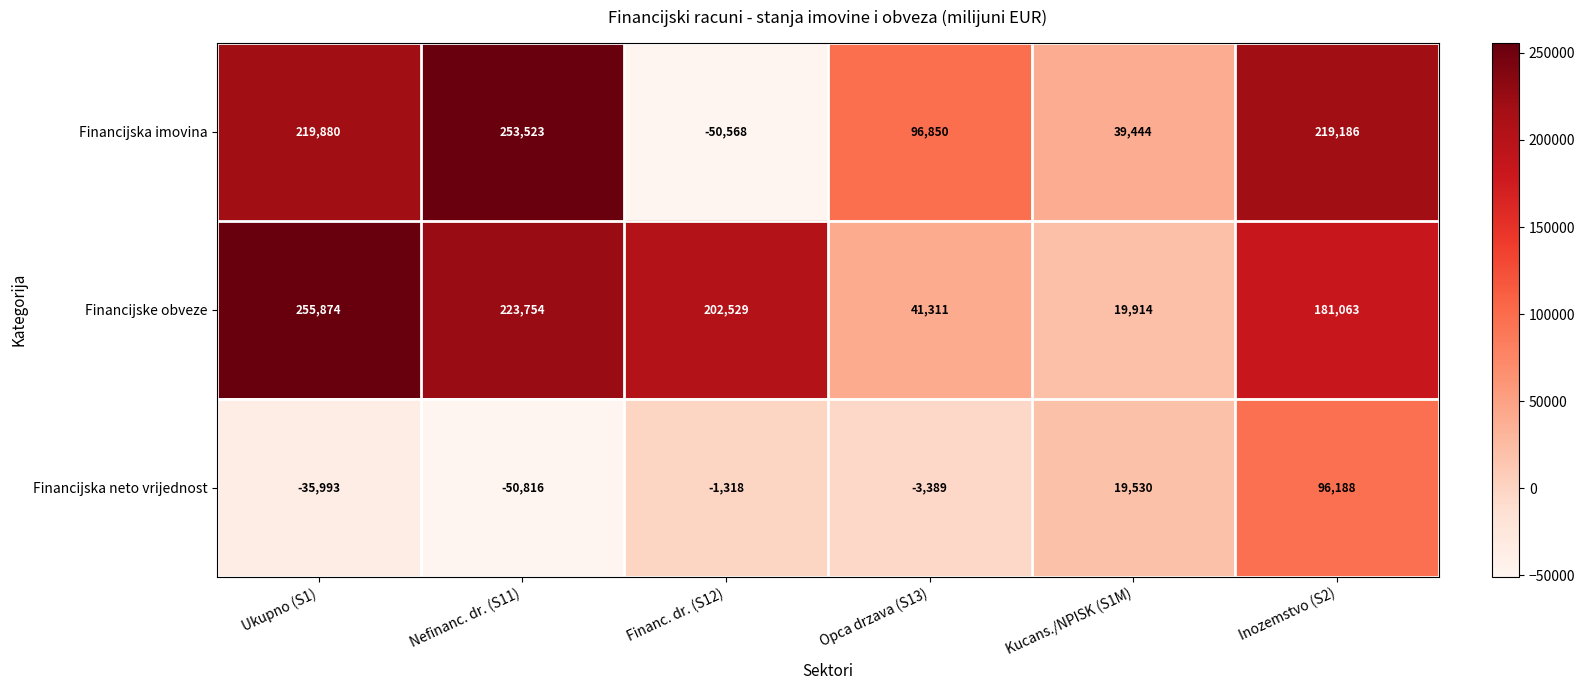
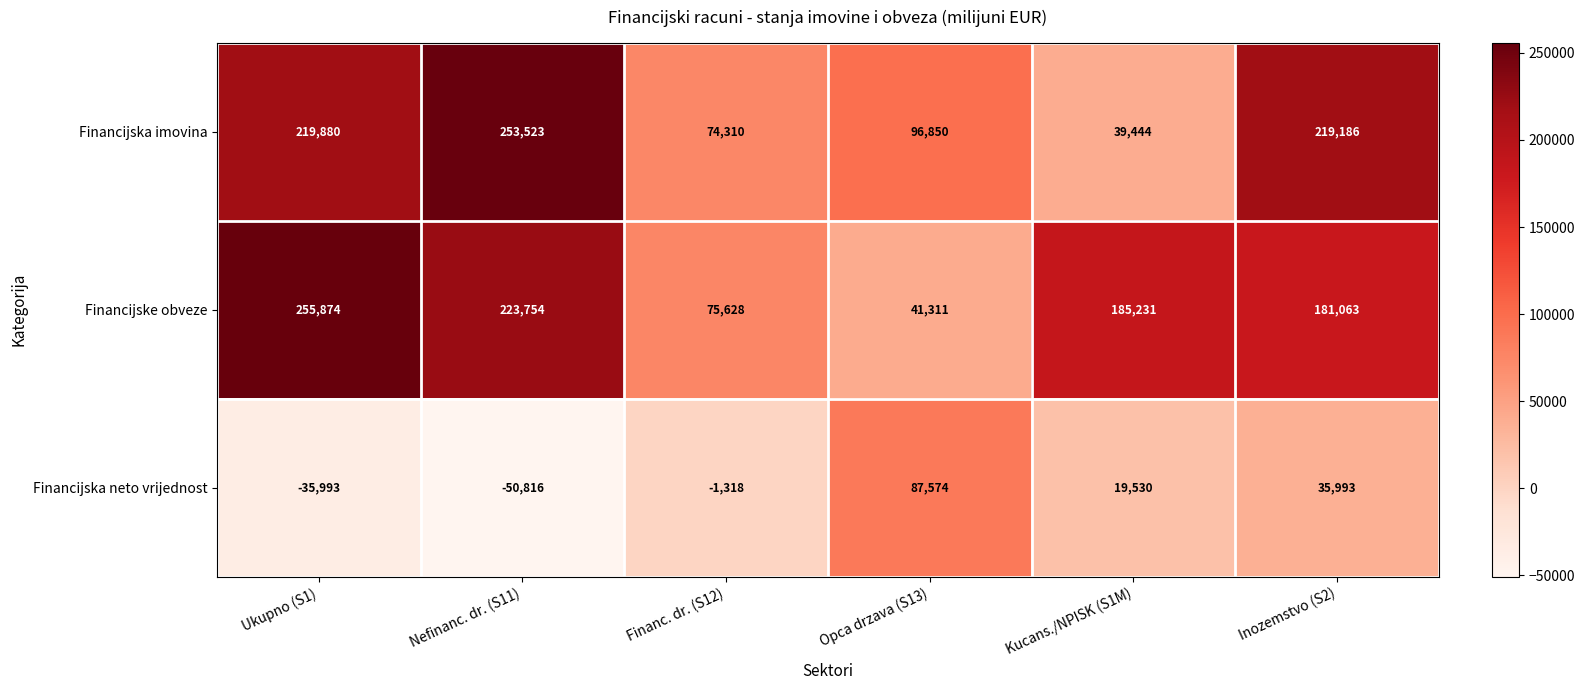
  {
    "Financijska imovina": {
      "Ukupno (S1)": "219,880",
      "Nefinanc. dr. (S11)": "253,523",
-     "Financ. dr. (S12)": "-50,568",
+     "Financ. dr. (S12)": "74,310",
      "Opca drzava (S13)": "96,850",
      "Kucans./NPISK (S1M)": "39,444",
      "Inozemstvo (S2)": "219,186"
    },
    "Financijske obveze": {
      "Ukupno (S1)": "255,874",
      "Nefinanc. dr. (S11)": "223,754",
-     "Financ. dr. (S12)": "202,529",
+     "Financ. dr. (S12)": "75,628",
      "Opca drzava (S13)": "41,311",
-     "Kucans./NPISK (S1M)": "19,914",
+     "Kucans./NPISK (S1M)": "185,231",
      "Inozemstvo (S2)": "181,063"
    },
    "Financijska neto vrijednost": {
      "Ukupno (S1)": "-35,993",
      "Nefinanc. dr. (S11)": "-50,816",
      "Financ. dr. (S12)": "-1,318",
-     "Opca drzava (S13)": "-3,389",
+     "Opca drzava (S13)": "87,574",
      "Kucans./NPISK (S1M)": "19,530",
-     "Inozemstvo (S2)": "96,188"
+     "Inozemstvo (S2)": "35,993"
    }
  }
